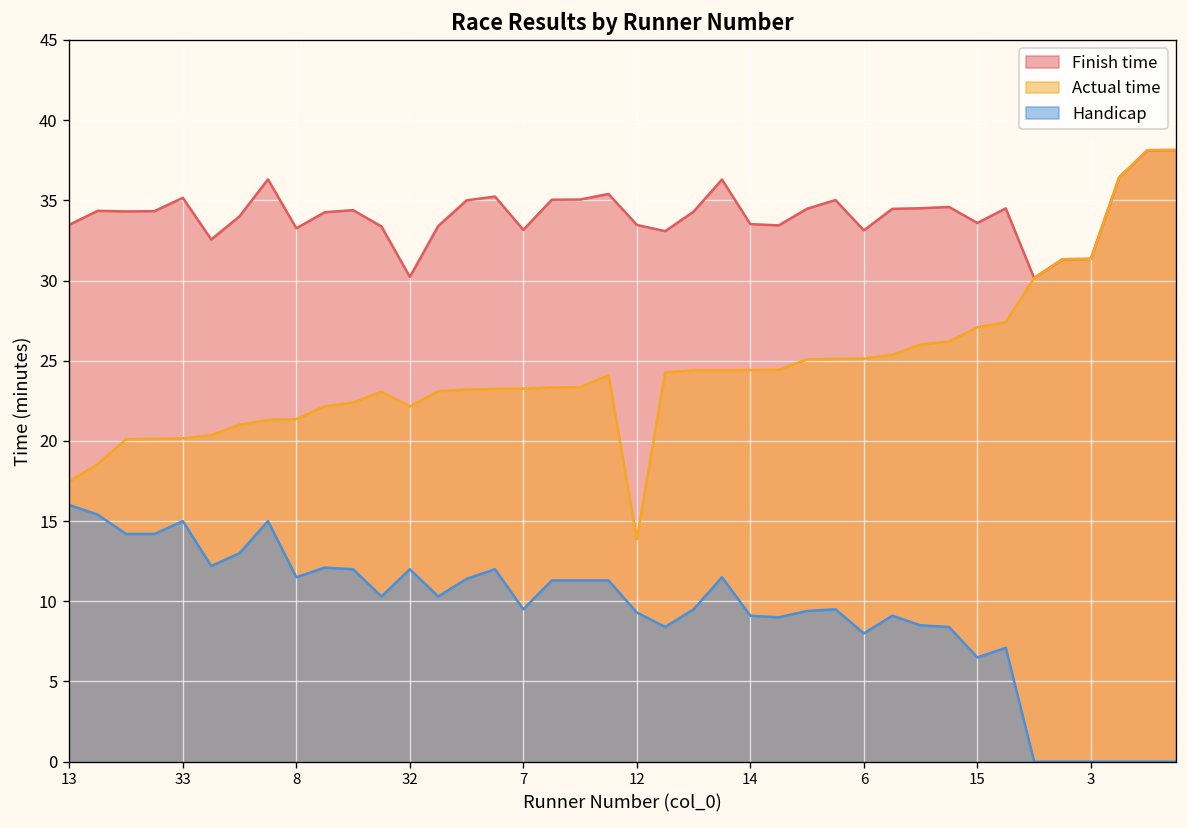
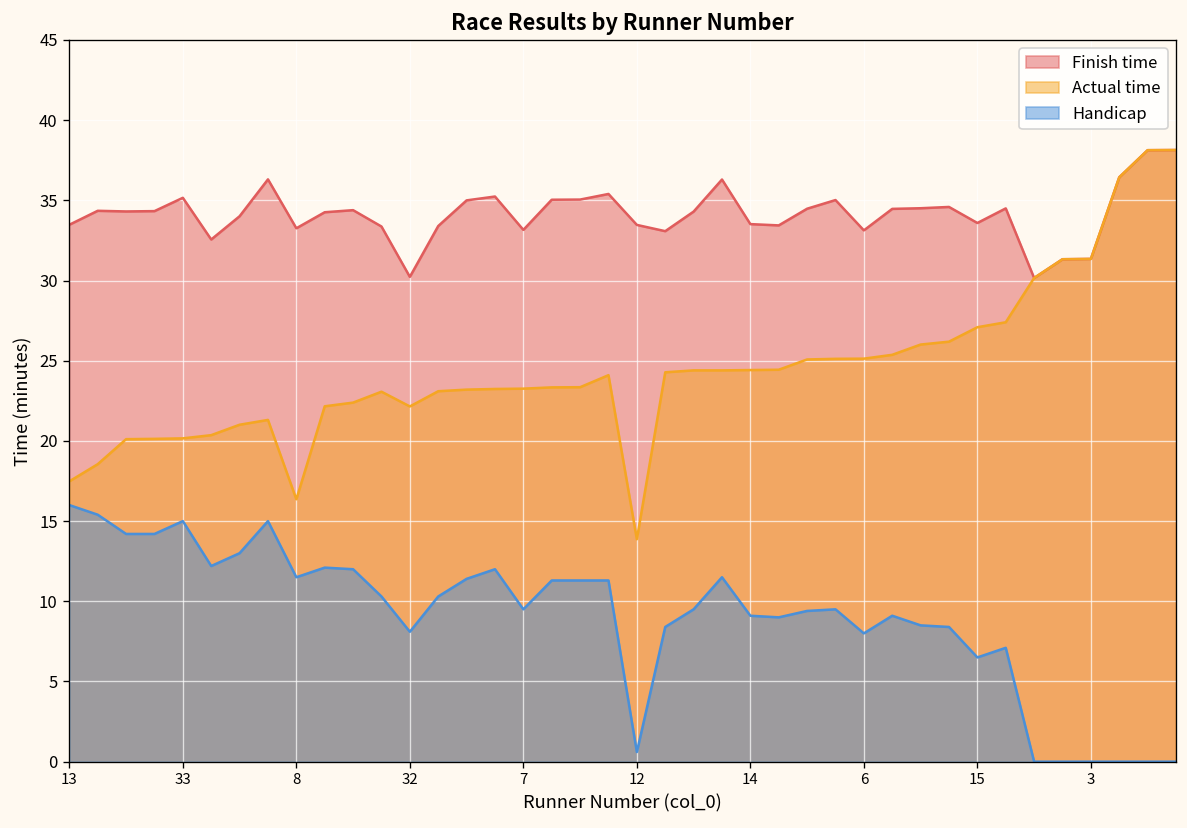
  {
    "Finish time": {
      "8": 33.3,
      "32": 30.2,
      "12": 33.5
    },
    "Actual time": {
-     "8": 21.4,
+     "8": 16.4,
      "32": 22.2,
      "12": 13.9
    },
    "Handicap": {
      "8": 11.5,
-     "32": 12.0,
-     "12": 9.3
+     "32": 8.1,
+     "12": 0.6
    }
  }
